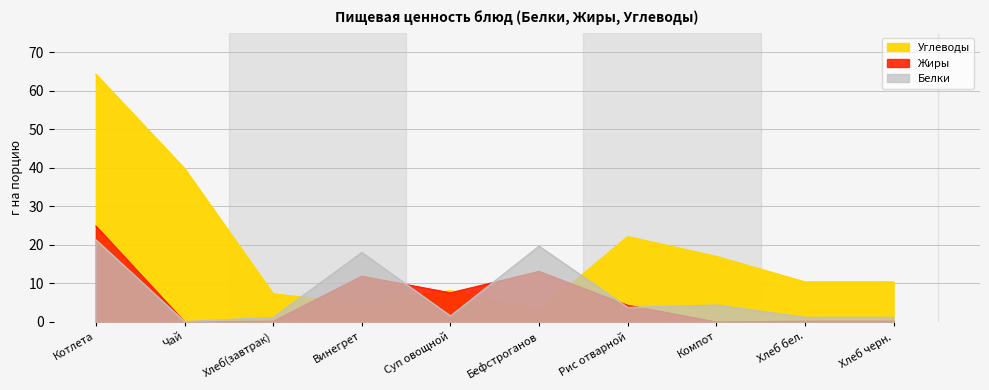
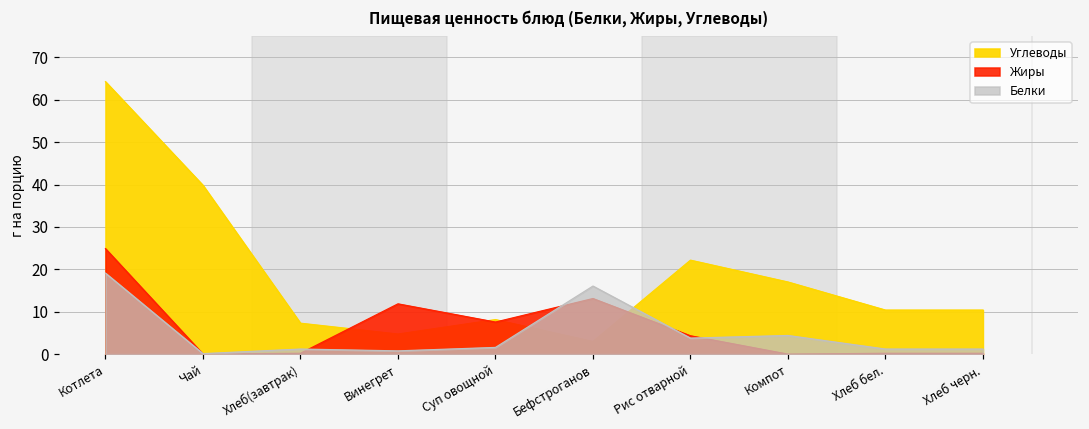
  {
    "Углеводы": {
      "Котлета": 64,
      "Чай": 40,
      "Хлеб(завтрак)": 7,
      "Винегрет": 5,
      "Бефстроганов": 3,
      "Рис отварной": 22,
      "Компот": 17,
      "Хлеб бел.": 10,
      "Хлеб черн.": 10
    },
    "Жиры": {
      "Котлета": 25,
      "Хлеб(завтрак)": 0,
      "Винегрет": 12,
      "Бефстроганов": 13,
      "Компот": 0,
      "Хлеб бел.": 0,
      "Хлеб черн.": 0
    },
    "Белки": {
-     "Котлета": 21,
+     "Котлета": 19,
      "Хлеб(завтрак)": 1,
-     "Винегрет": 18,
+     "Винегрет": 1,
      "Суп овощной": 2,
-     "Бефстроганов": 20,
+     "Бефстроганов": 16,
      "Компот": 4,
      "Хлеб бел.": 1,
      "Хлеб черн.": 1
    }
  }
